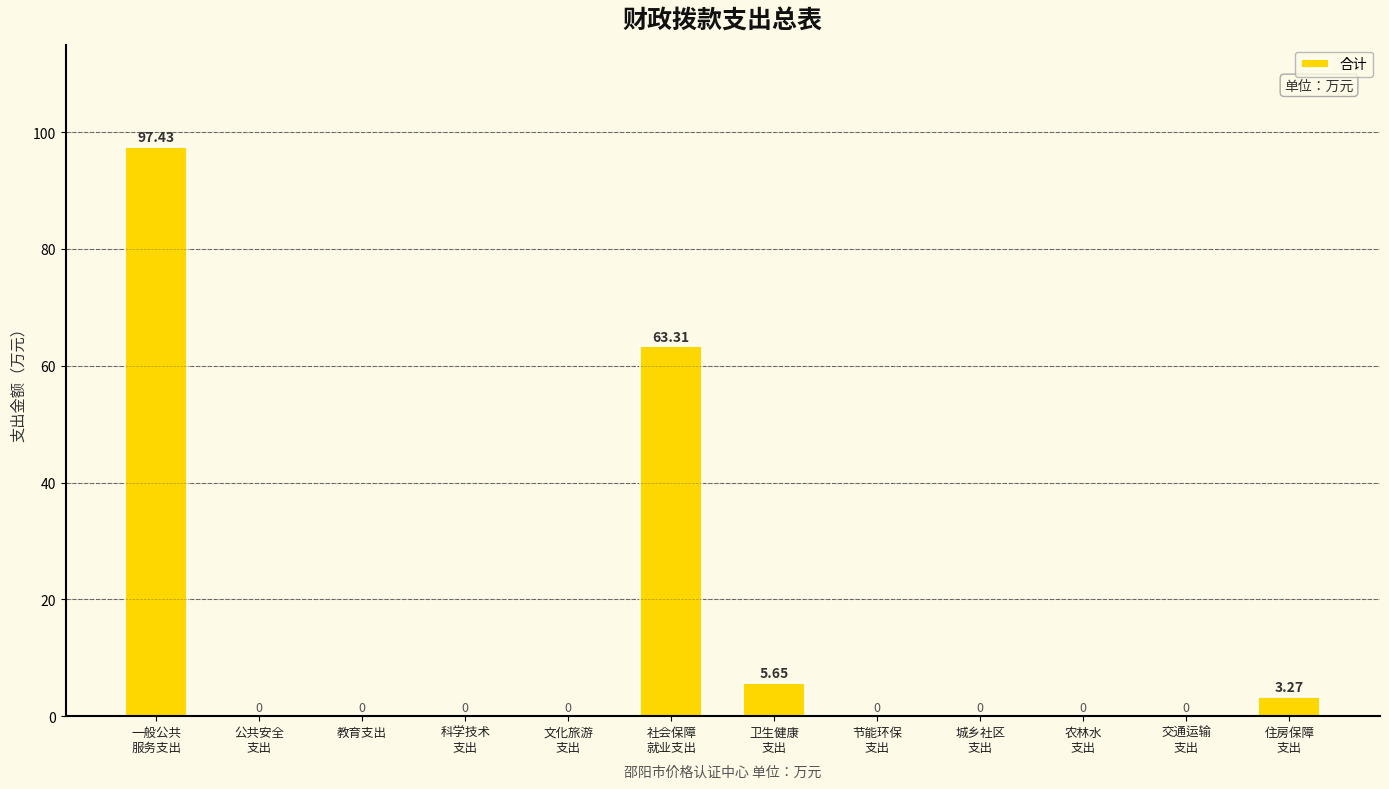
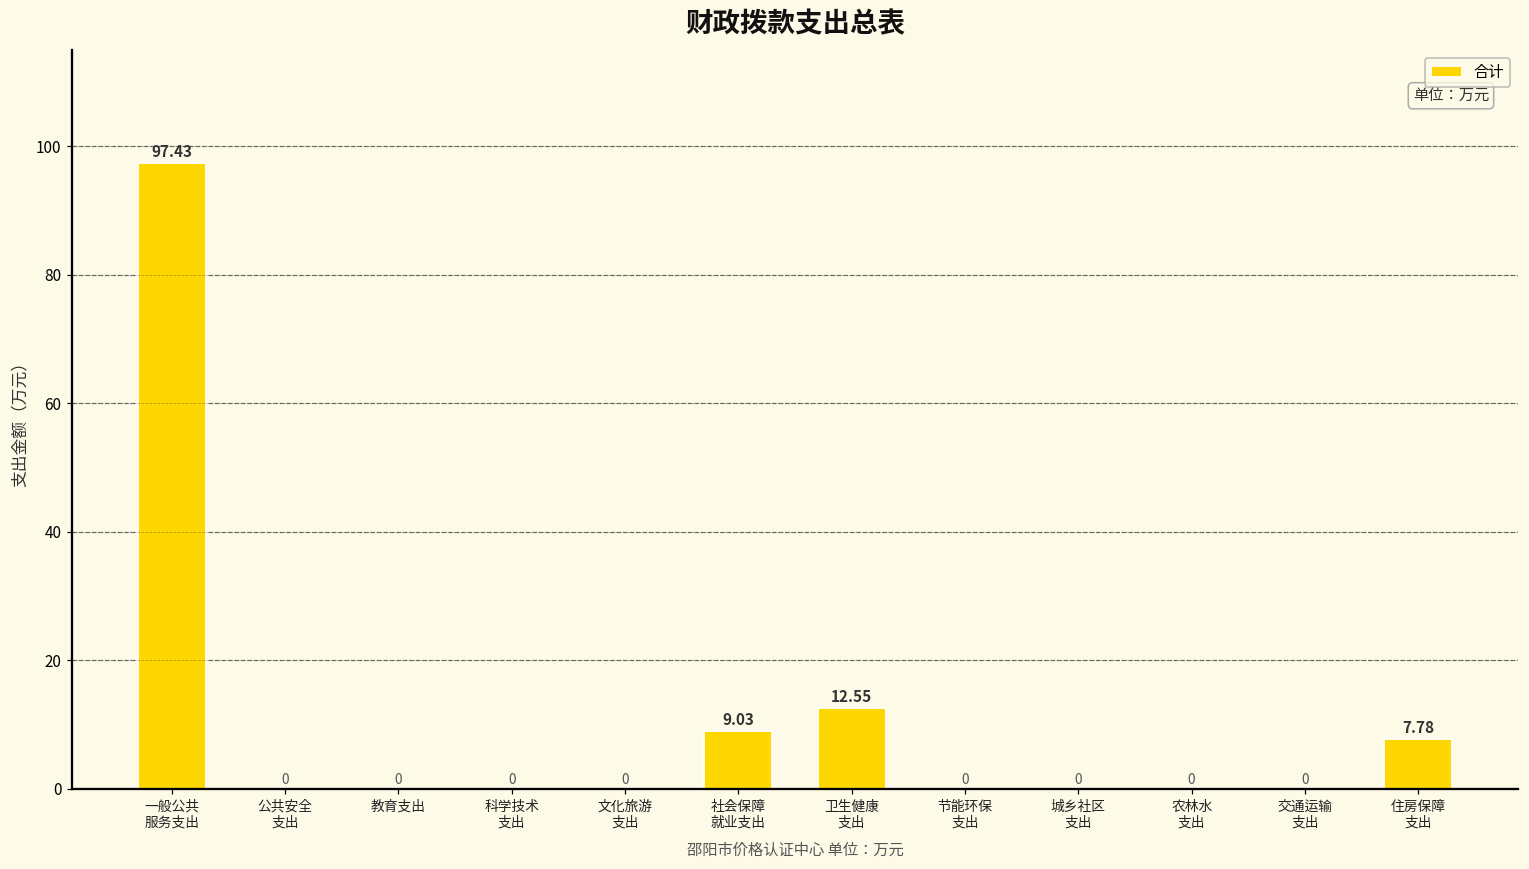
  {
    "一般公共 服务支出": 97.43,
    "公共安全 支出": 0,
    "教育支出": 0,
    "科学技术 支出": 0,
    "文化旅游 支出": 0,
-   "社会保障 就业支出": 63.31,
-   "卫生健康 支出": 5.65,
+   "社会保障 就业支出": 9.03,
+   "卫生健康 支出": 12.55,
    "节能环保 支出": 0,
    "城乡社区 支出": 0,
    "农林水 支出": 0,
    "交通运输 支出": 0,
-   "住房保障 支出": 3.27
+   "住房保障 支出": 7.78
  }
